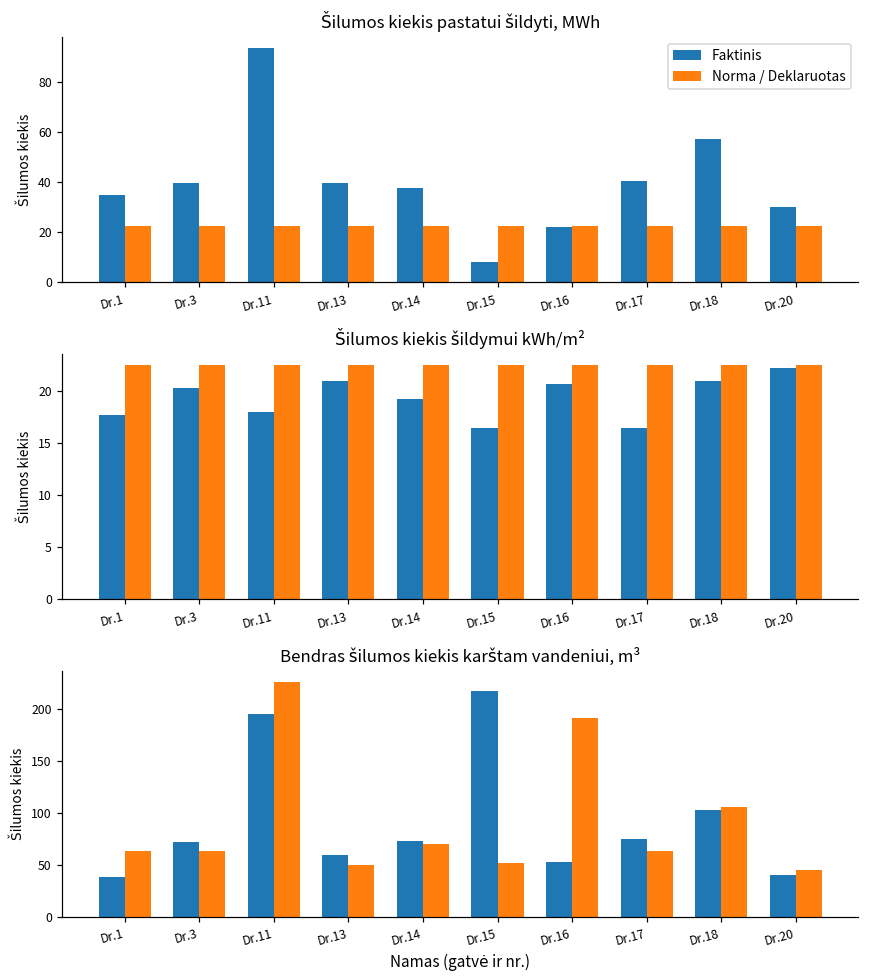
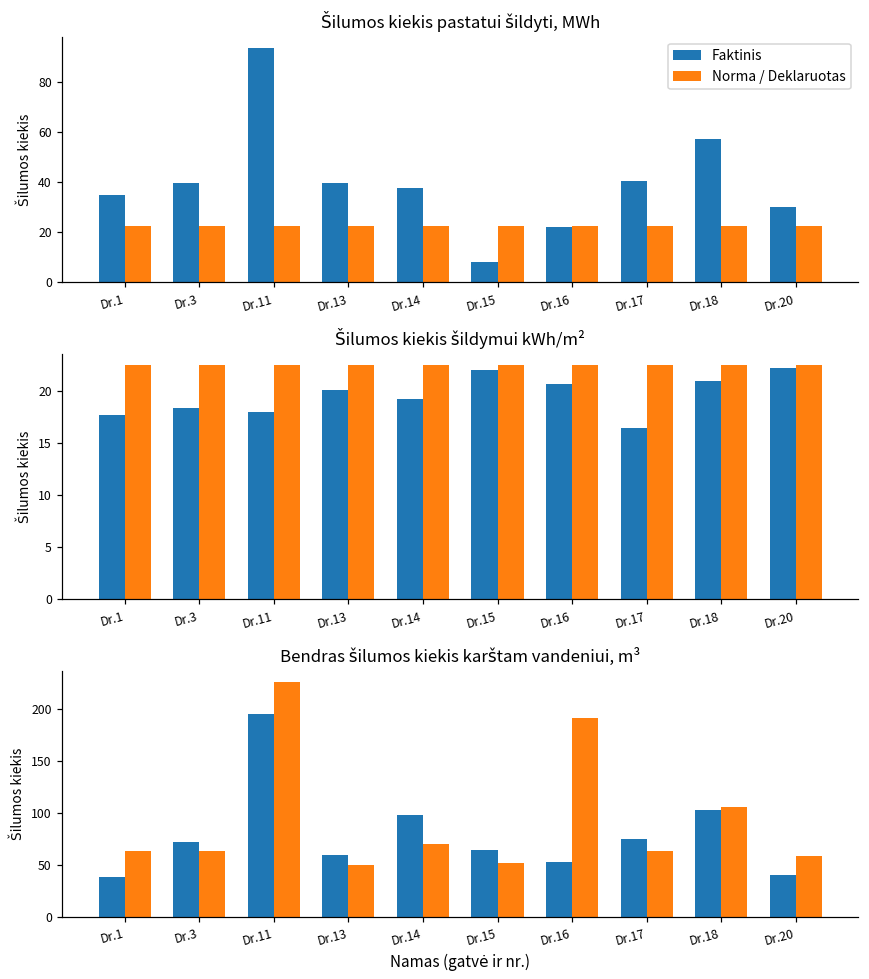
  {
    "Šilumos kiekis pastatui šildyti, MWh": {
      "Faktinis": {
        "Dr.1": 35,
        "Dr.3": 40,
        "Dr.11": 93,
        "Dr.13": 40,
        "Dr.14": 38,
        "Dr.15": 8,
        "Dr.16": 22,
        "Dr.17": 40,
        "Dr.18": 57,
        "Dr.20": 30
      },
      "Norma / Deklaruotas": {
        "Dr.1": 23,
        "Dr.3": 23,
        "Dr.11": 23,
        "Dr.13": 23,
        "Dr.14": 23,
        "Dr.15": 23,
        "Dr.16": 23,
        "Dr.17": 23,
        "Dr.18": 23,
        "Dr.20": 23
      }
    },
    "Šilumos kiekis šildymui kWh/m²": {
      "Faktinis": {
        "Dr.1": 18,
-       "Dr.3": 20,
+       "Dr.3": 18,
        "Dr.11": 18,
-       "Dr.13": 21,
+       "Dr.13": 20,
        "Dr.14": 19,
-       "Dr.15": 17,
+       "Dr.15": 22,
        "Dr.16": 21,
        "Dr.17": 16,
        "Dr.18": 21,
        "Dr.20": 22
      },
      "Norma / Deklaruotas": {
        "Dr.1": 23,
        "Dr.3": 23,
        "Dr.11": 23,
        "Dr.13": 23,
        "Dr.14": 23,
        "Dr.15": 23,
        "Dr.16": 23,
        "Dr.17": 23,
        "Dr.18": 23,
        "Dr.20": 23
      }
    },
    "Bendras šilumos kiekis karštam vandeniui, m³": {
      "Faktinis": {
        "Dr.1": 40,
        "Dr.3": 70,
        "Dr.11": 190,
        "Dr.13": 60,
-       "Dr.14": 70,
-       "Dr.15": 220,
+       "Dr.14": 100,
+       "Dr.15": 60,
        "Dr.16": 50,
        "Dr.17": 70,
        "Dr.18": 100,
        "Dr.20": 40
      },
      "Norma / Deklaruotas": {
        "Dr.1": 60,
        "Dr.3": 60,
        "Dr.11": 230,
        "Dr.13": 50,
        "Dr.14": 70,
        "Dr.15": 50,
        "Dr.16": 190,
        "Dr.17": 60,
        "Dr.18": 110,
-       "Dr.20": 50
+       "Dr.20": 60
      }
    }
  }
